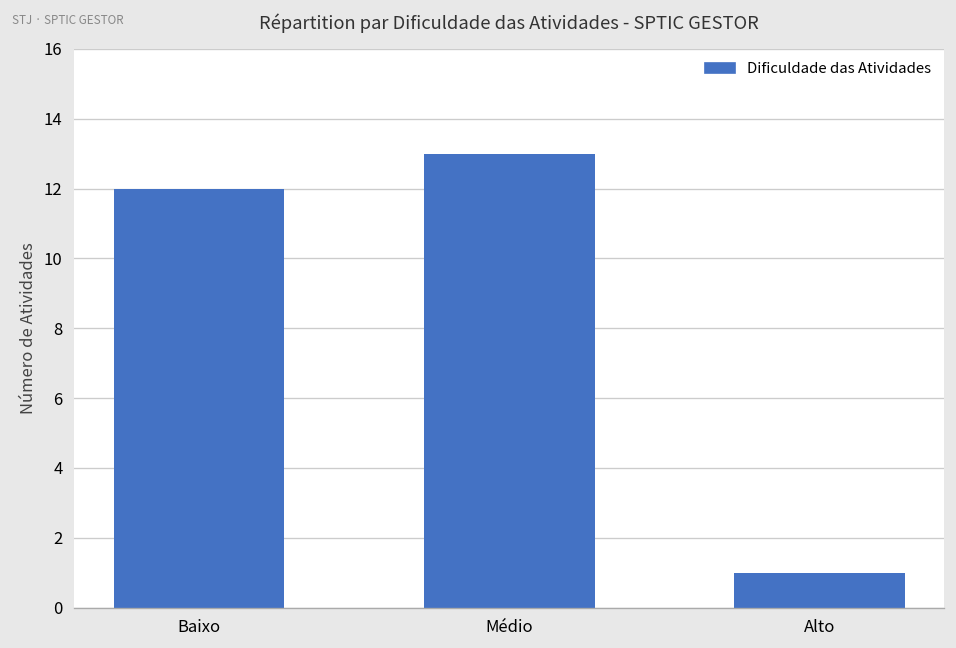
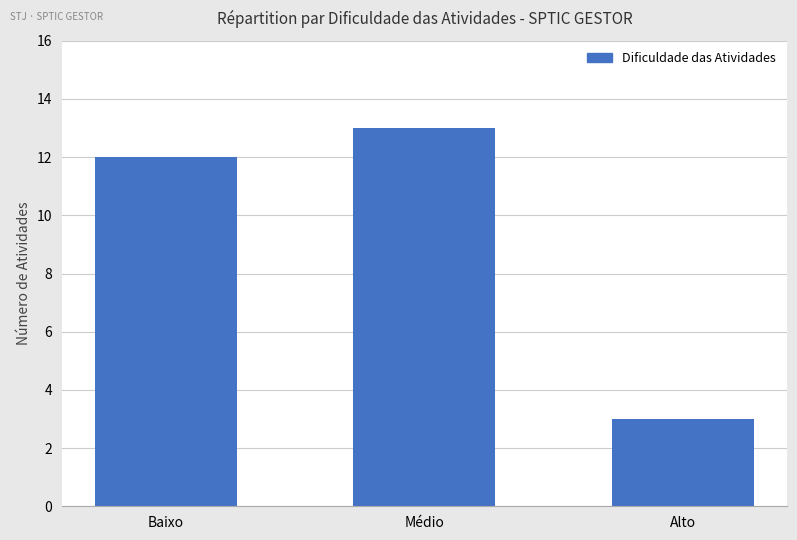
  {
    "Baixo": 12,
    "Médio": 13,
-   "Alto": 1
+   "Alto": 3
  }
